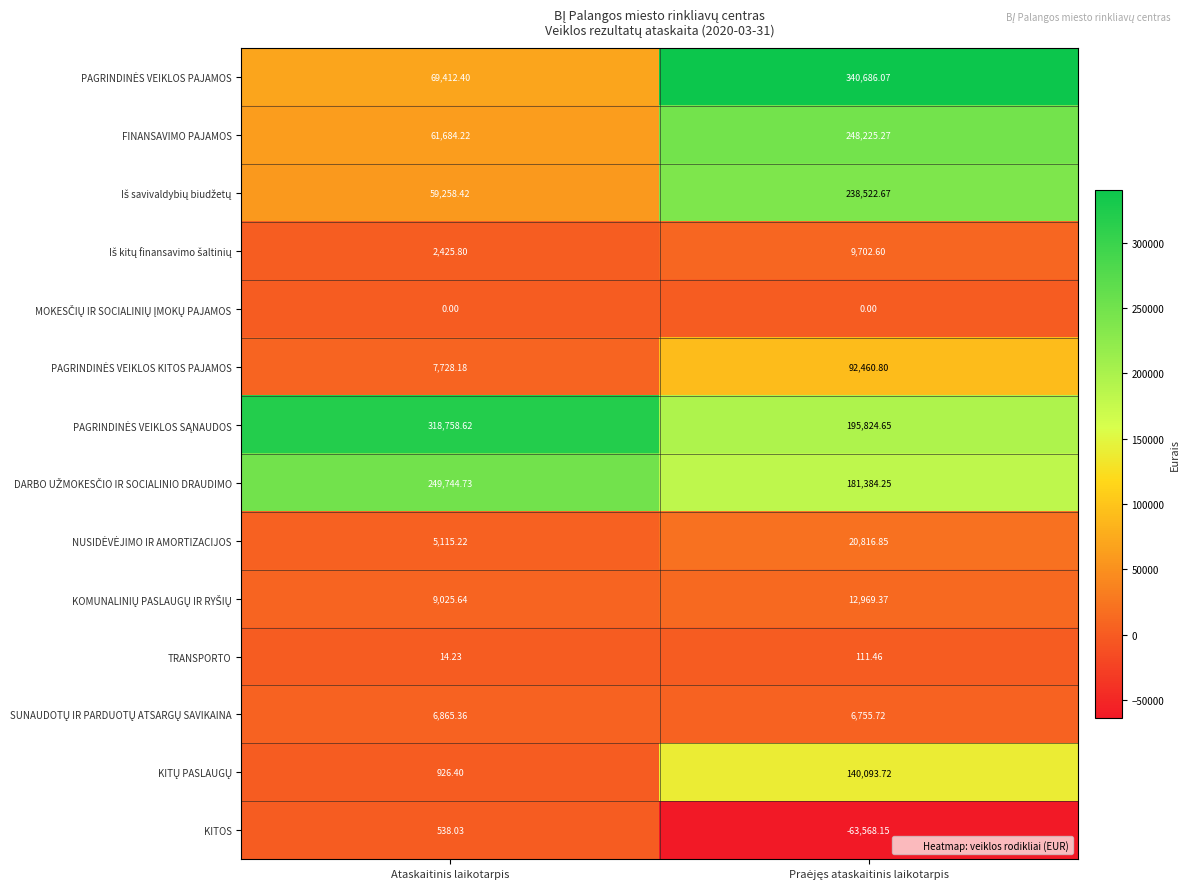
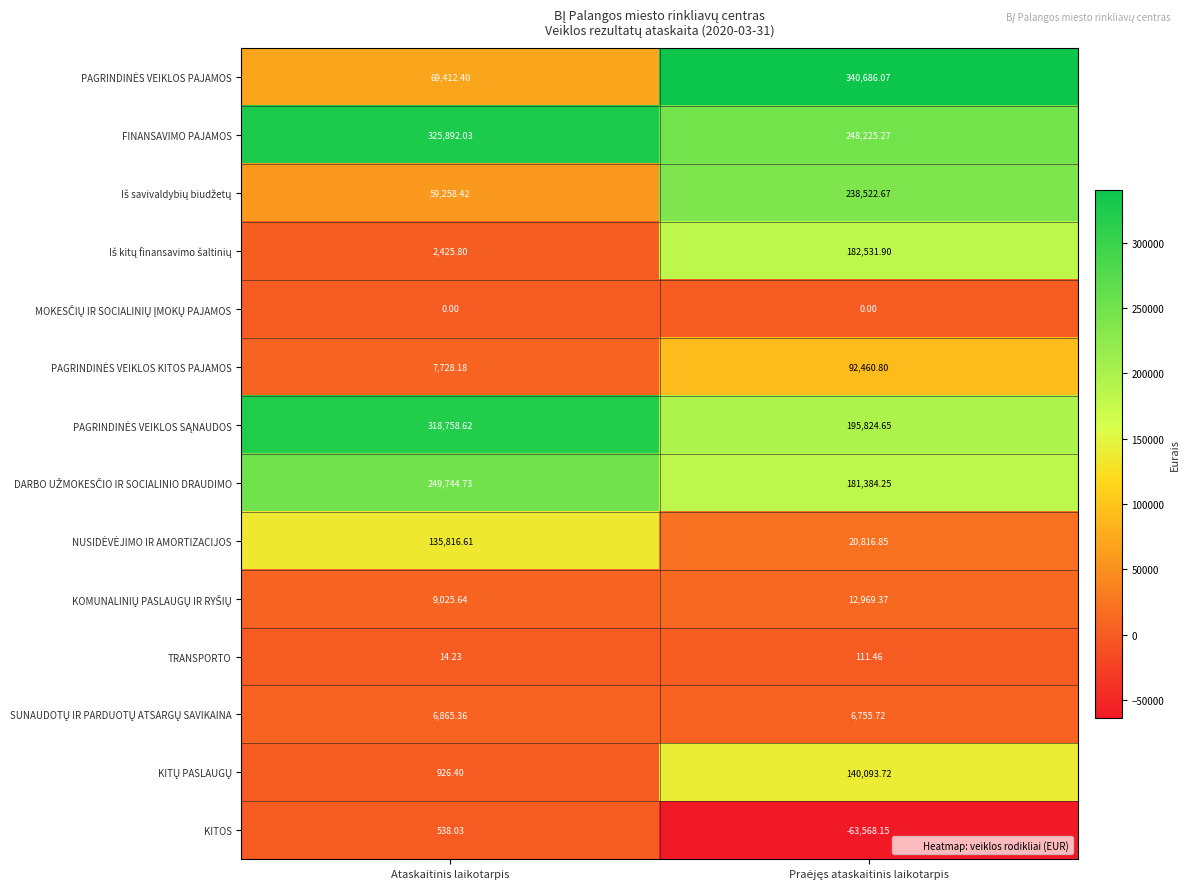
  {
    "PAGRINDINĖS VEIKLOS PAJAMOS": {
      "Ataskaitinis laikotarpis": "69,412.40",
      "Praėjęs ataskaitinis laikotarpis": "340,686.07"
    },
    "FINANSAVIMO PAJAMOS": {
-     "Ataskaitinis laikotarpis": "61,684.22",
+     "Ataskaitinis laikotarpis": "325,892.03",
      "Praėjęs ataskaitinis laikotarpis": "248,225.27"
    },
    "Iš savivaldybių biudžetų": {
      "Ataskaitinis laikotarpis": "59,258.42",
      "Praėjęs ataskaitinis laikotarpis": "238,522.67"
    },
    "Iš kitų finansavimo šaltinių": {
      "Ataskaitinis laikotarpis": "2,425.80",
-     "Praėjęs ataskaitinis laikotarpis": "9,702.60"
+     "Praėjęs ataskaitinis laikotarpis": "182,531.90"
    },
    "MOKESČIŲ IR SOCIALINIŲ ĮMOKŲ PAJAMOS": {
      "Ataskaitinis laikotarpis": "0.00",
      "Praėjęs ataskaitinis laikotarpis": "0.00"
    },
    "PAGRINDINĖS VEIKLOS KITOS PAJAMOS": {
      "Ataskaitinis laikotarpis": "7,728.18",
      "Praėjęs ataskaitinis laikotarpis": "92,460.80"
    },
    "PAGRINDINĖS VEIKLOS SĄNAUDOS": {
      "Ataskaitinis laikotarpis": "318,758.62",
      "Praėjęs ataskaitinis laikotarpis": "195,824.65"
    },
    "DARBO UŽMOKESČIO IR SOCIALINIO DRAUDIMO": {
      "Ataskaitinis laikotarpis": "249,744.73",
      "Praėjęs ataskaitinis laikotarpis": "181,384.25"
    },
    "NUSIDĖVĖJIMO IR AMORTIZACIJOS": {
-     "Ataskaitinis laikotarpis": "5,115.22",
+     "Ataskaitinis laikotarpis": "135,816.61",
      "Praėjęs ataskaitinis laikotarpis": "20,816.85"
    },
    "KOMUNALINIŲ PASLAUGŲ IR RYŠIŲ": {
      "Ataskaitinis laikotarpis": "9,025.64",
      "Praėjęs ataskaitinis laikotarpis": "12,969.37"
    },
    "TRANSPORTO": {
      "Ataskaitinis laikotarpis": "14.23",
      "Praėjęs ataskaitinis laikotarpis": "111.46"
    },
    "SUNAUDOTŲ IR PARDUOTŲ ATSARGŲ SAVIKAINA": {
      "Ataskaitinis laikotarpis": "6,865.36",
      "Praėjęs ataskaitinis laikotarpis": "6,755.72"
    },
    "KITŲ PASLAUGŲ": {
      "Ataskaitinis laikotarpis": "926.40",
      "Praėjęs ataskaitinis laikotarpis": "140,093.72"
    },
    "KITOS": {
      "Ataskaitinis laikotarpis": "538.03",
      "Praėjęs ataskaitinis laikotarpis": "-63,568.15"
    }
  }
